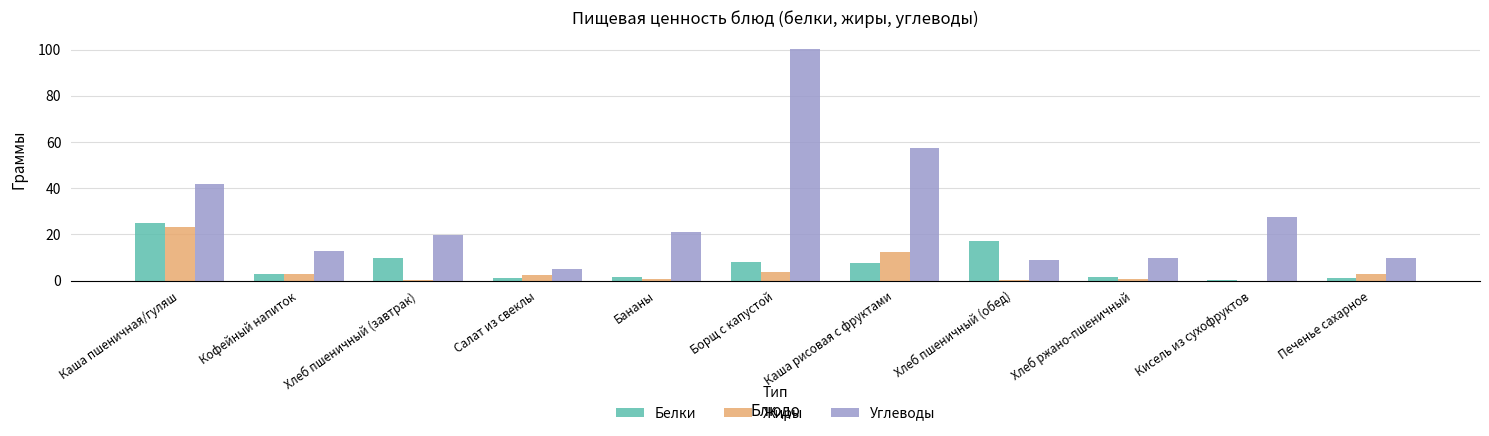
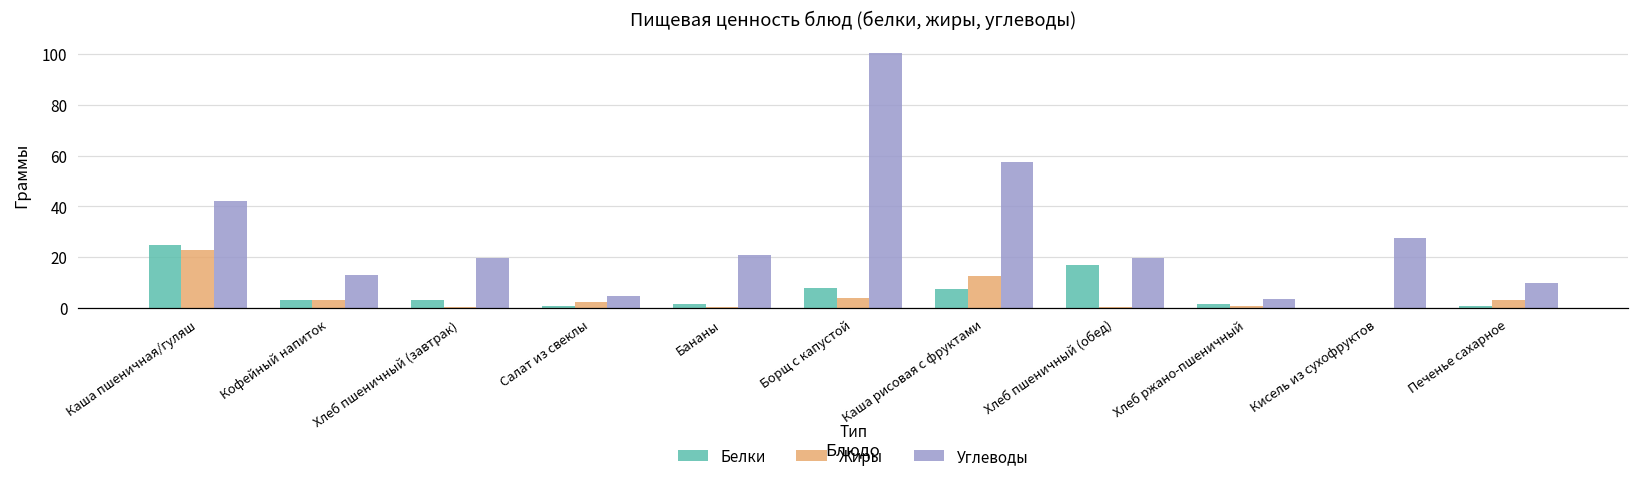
  {
    "Белки": {
      "Каша пшеничная/гуляш": 25,
      "Кофейный напиток": 3,
-     "Хлеб пшеничный (завтрак)": 10,
+     "Хлеб пшеничный (завтрак)": 3,
      "Бананы": 2,
      "Борщ с капустой": 8,
      "Каша рисовая с фруктами": 7,
      "Хлеб пшеничный (обед)": 17,
      "Хлеб ржано-пшеничный": 2
    },
    "Жиры": {
      "Каша пшеничная/гуляш": 23,
      "Кофейный напиток": 3,
      "Салат из свеклы": 3,
      "Борщ с капустой": 4,
      "Каша рисовая с фруктами": 13,
      "Печенье сахарное": 3
    },
    "Углеводы": {
      "Каша пшеничная/гуляш": 42,
      "Кофейный напиток": 13,
      "Хлеб пшеничный (завтрак)": 20,
      "Салат из свеклы": 5,
      "Бананы": 21,
      "Борщ с капустой": 100,
      "Каша рисовая с фруктами": 58,
-     "Хлеб пшеничный (обед)": 9,
-     "Хлеб ржано-пшеничный": 10,
+     "Хлеб пшеничный (обед)": 20,
+     "Хлеб ржано-пшеничный": 4,
      "Кисель из сухофруктов": 28,
      "Печенье сахарное": 10
    }
  }
